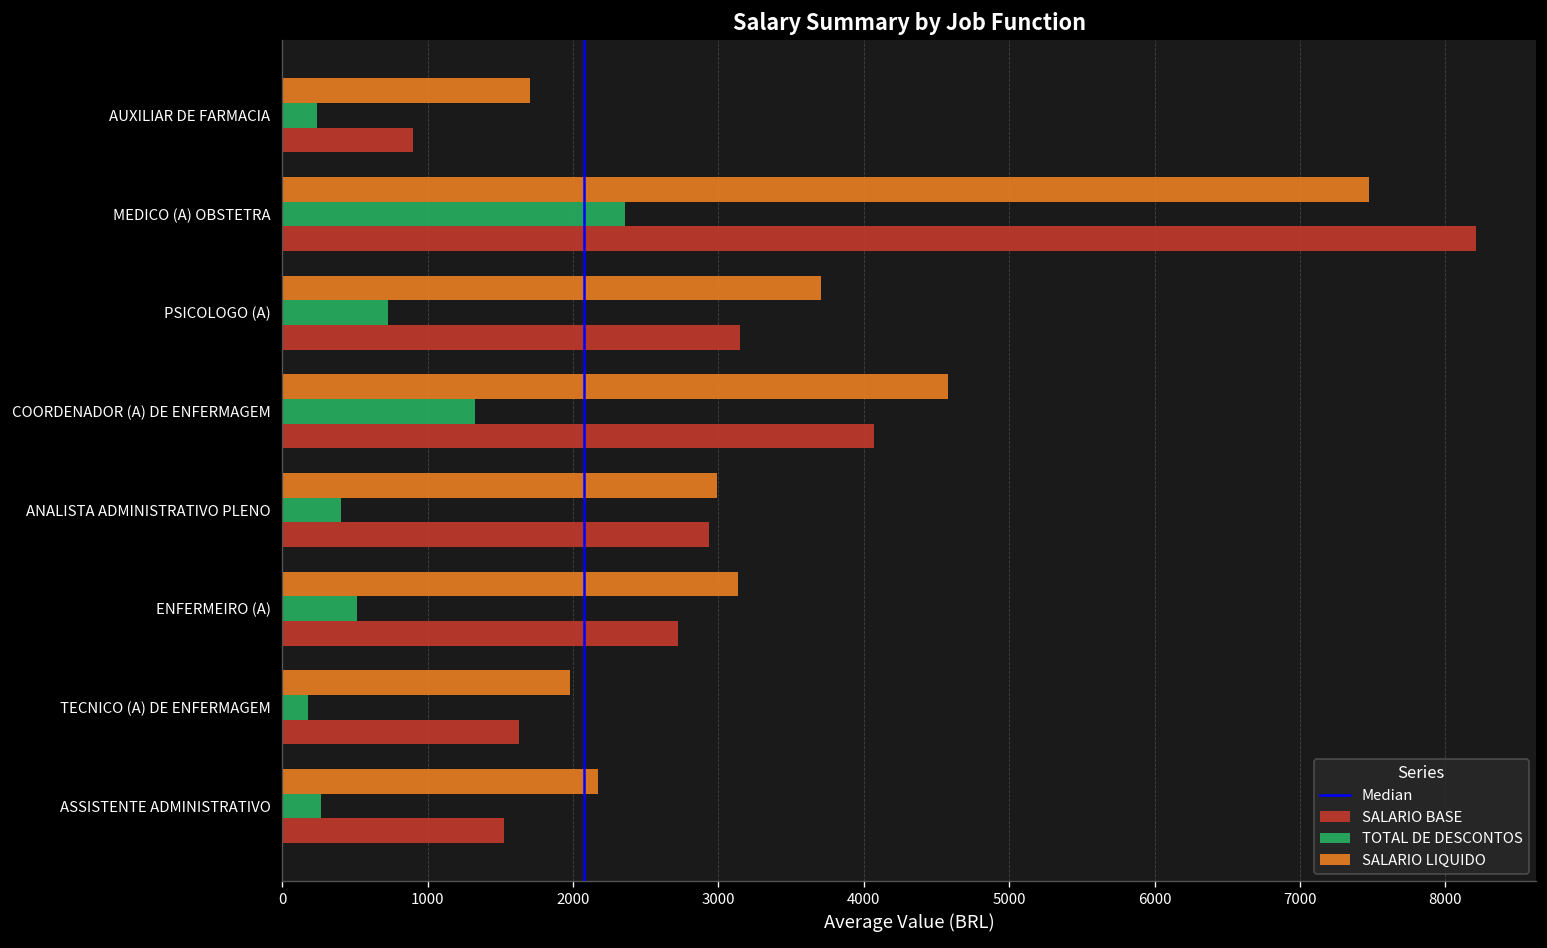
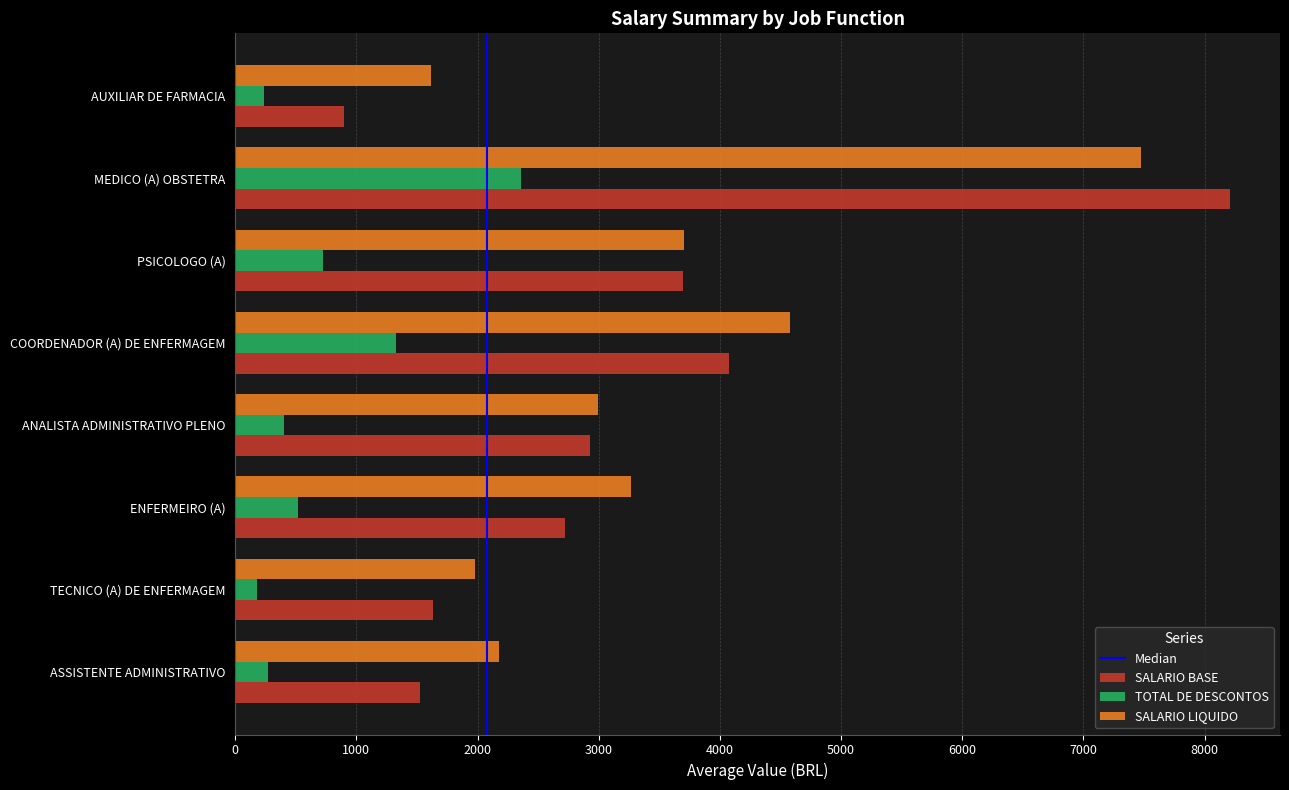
  {
    "SALARIO BASE": {
      "AUXILIAR DE FARMACIA": 900,
      "MEDICO (A) OBSTETRA": 8210,
-     "PSICOLOGO (A)": 3150,
+     "PSICOLOGO (A)": 3690,
      "COORDENADOR (A) DE ENFERMAGEM": 4070,
      "ANALISTA ADMINISTRATIVO PLENO": 2930,
      "ENFERMEIRO (A)": 2720,
      "TECNICO (A) DE ENFERMAGEM": 1630,
      "ASSISTENTE ADMINISTRATIVO": 1520
    },
    "TOTAL DE DESCONTOS": {
      "AUXILIAR DE FARMACIA": 240,
      "MEDICO (A) OBSTETRA": 2360,
      "PSICOLOGO (A)": 730,
      "COORDENADOR (A) DE ENFERMAGEM": 1330,
      "ANALISTA ADMINISTRATIVO PLENO": 400,
      "ENFERMEIRO (A)": 520,
      "TECNICO (A) DE ENFERMAGEM": 180,
      "ASSISTENTE ADMINISTRATIVO": 270
    },
    "SALARIO LIQUIDO": {
-     "AUXILIAR DE FARMACIA": 1700,
+     "AUXILIAR DE FARMACIA": 1620,
      "MEDICO (A) OBSTETRA": 7470,
      "PSICOLOGO (A)": 3700,
      "COORDENADOR (A) DE ENFERMAGEM": 4580,
      "ANALISTA ADMINISTRATIVO PLENO": 2990,
-     "ENFERMEIRO (A)": 3140,
+     "ENFERMEIRO (A)": 3270,
      "TECNICO (A) DE ENFERMAGEM": 1980,
      "ASSISTENTE ADMINISTRATIVO": 2170
    }
  }
